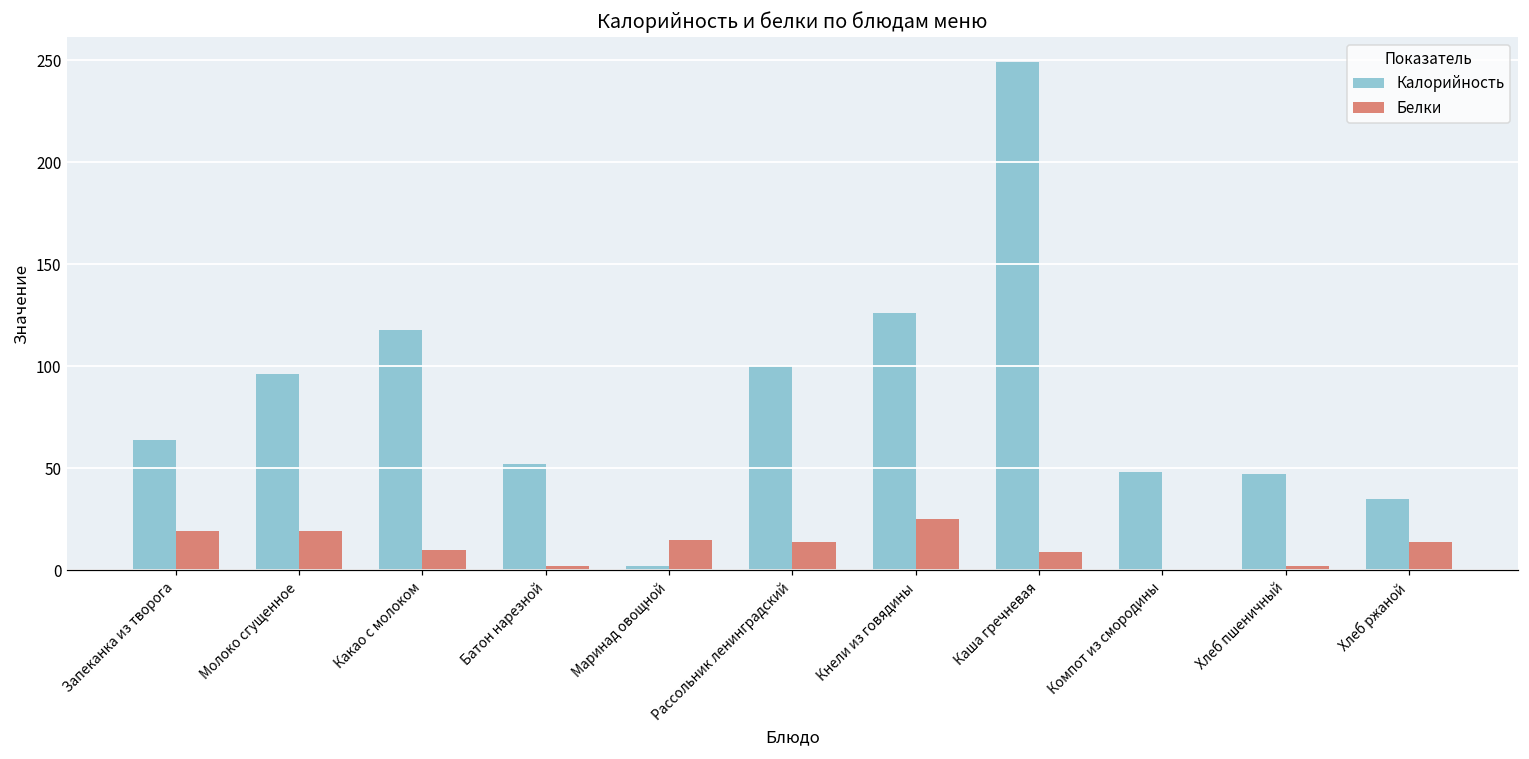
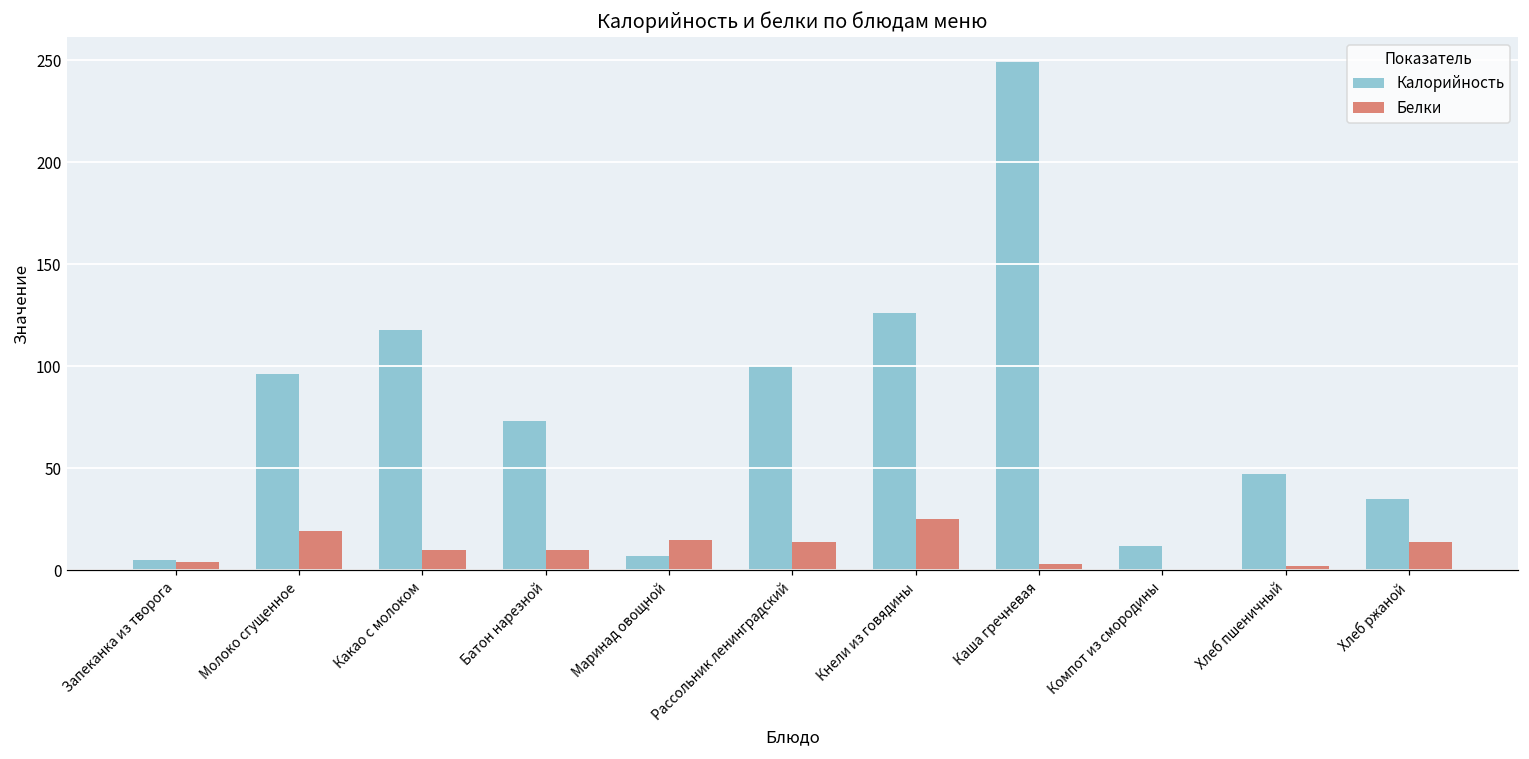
  {
    "Калорийность": {
-     "Запеканка из творога": 64,
+     "Запеканка из творога": 5,
      "Молоко сгущенное": 96,
      "Какао с молоком": 118,
-     "Батон нарезной": 52,
-     "Маринад овощной": 2,
+     "Батон нарезной": 73,
+     "Маринад овощной": 7,
      "Рассольник ленинградский": 100,
      "Кнели из говядины": 126,
      "Каша гречневая": 249,
-     "Компот из смородины": 48,
+     "Компот из смородины": 12,
      "Хлеб пшеничный": 47,
      "Хлеб ржаной": 35
    },
    "Белки": {
-     "Запеканка из творога": 19,
+     "Запеканка из творога": 4,
      "Молоко сгущенное": 19,
      "Какао с молоком": 10,
-     "Батон нарезной": 2,
+     "Батон нарезной": 10,
      "Маринад овощной": 15,
      "Рассольник ленинградский": 14,
      "Кнели из говядины": 25,
-     "Каша гречневая": 9,
+     "Каша гречневая": 3,
      "Компот из смородины": 0,
      "Хлеб пшеничный": 2,
      "Хлеб ржаной": 14
    }
  }
